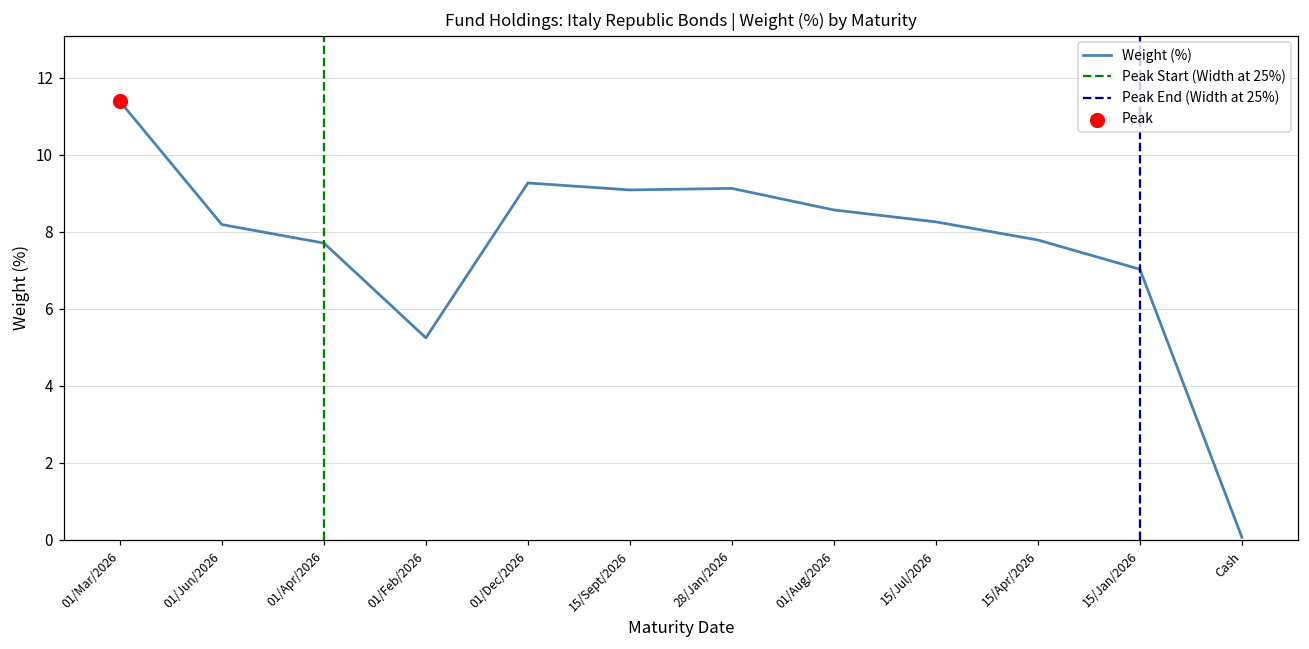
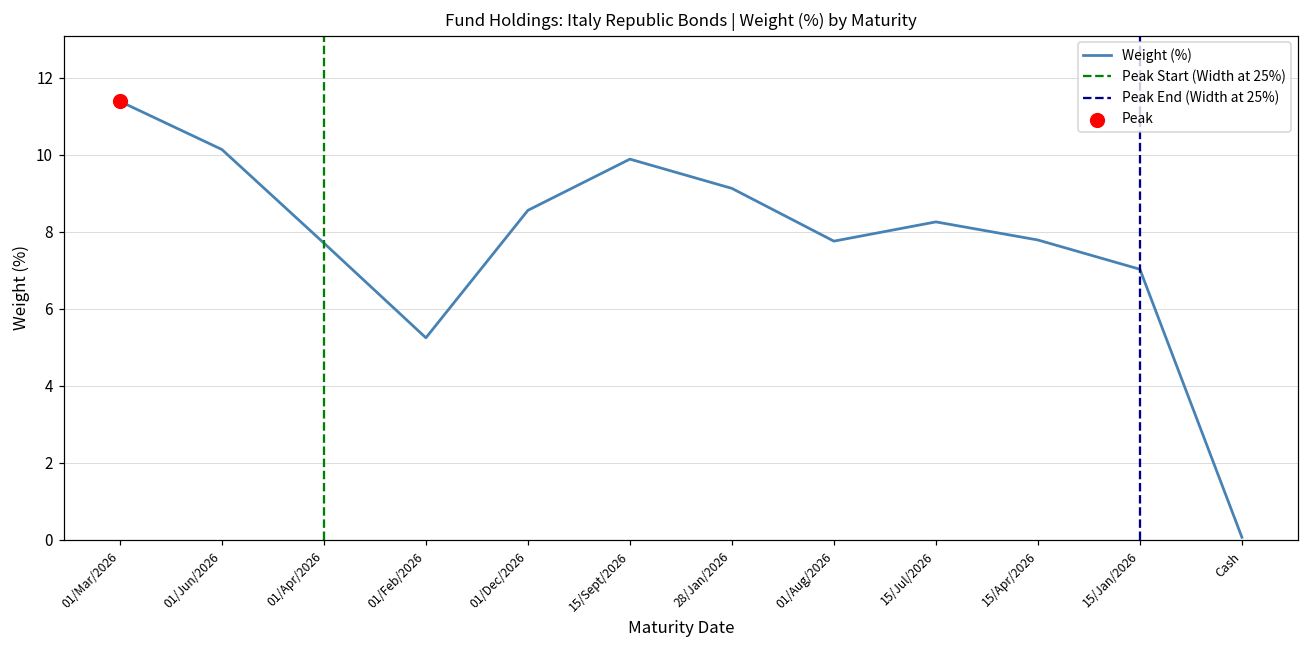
  {
    "Weight (%)": {
-     "01/Jun/2026": 8.2,
+     "01/Jun/2026": 10.1,
      "01/Apr/2026": 7.7,
      "01/Feb/2026": 5.3,
-     "01/Dec/2026": 9.3,
-     "15/Sept/2026": 9.1,
+     "01/Dec/2026": 8.6,
+     "15/Sept/2026": 9.9,
      "28/Jan/2026": 9.1,
-     "01/Aug/2026": 8.6,
+     "01/Aug/2026": 7.8,
      "15/Jul/2026": 8.3,
      "15/Apr/2026": 7.8,
      "15/Jan/2026": 7.0,
      "Cash": 0.1
    }
  }
